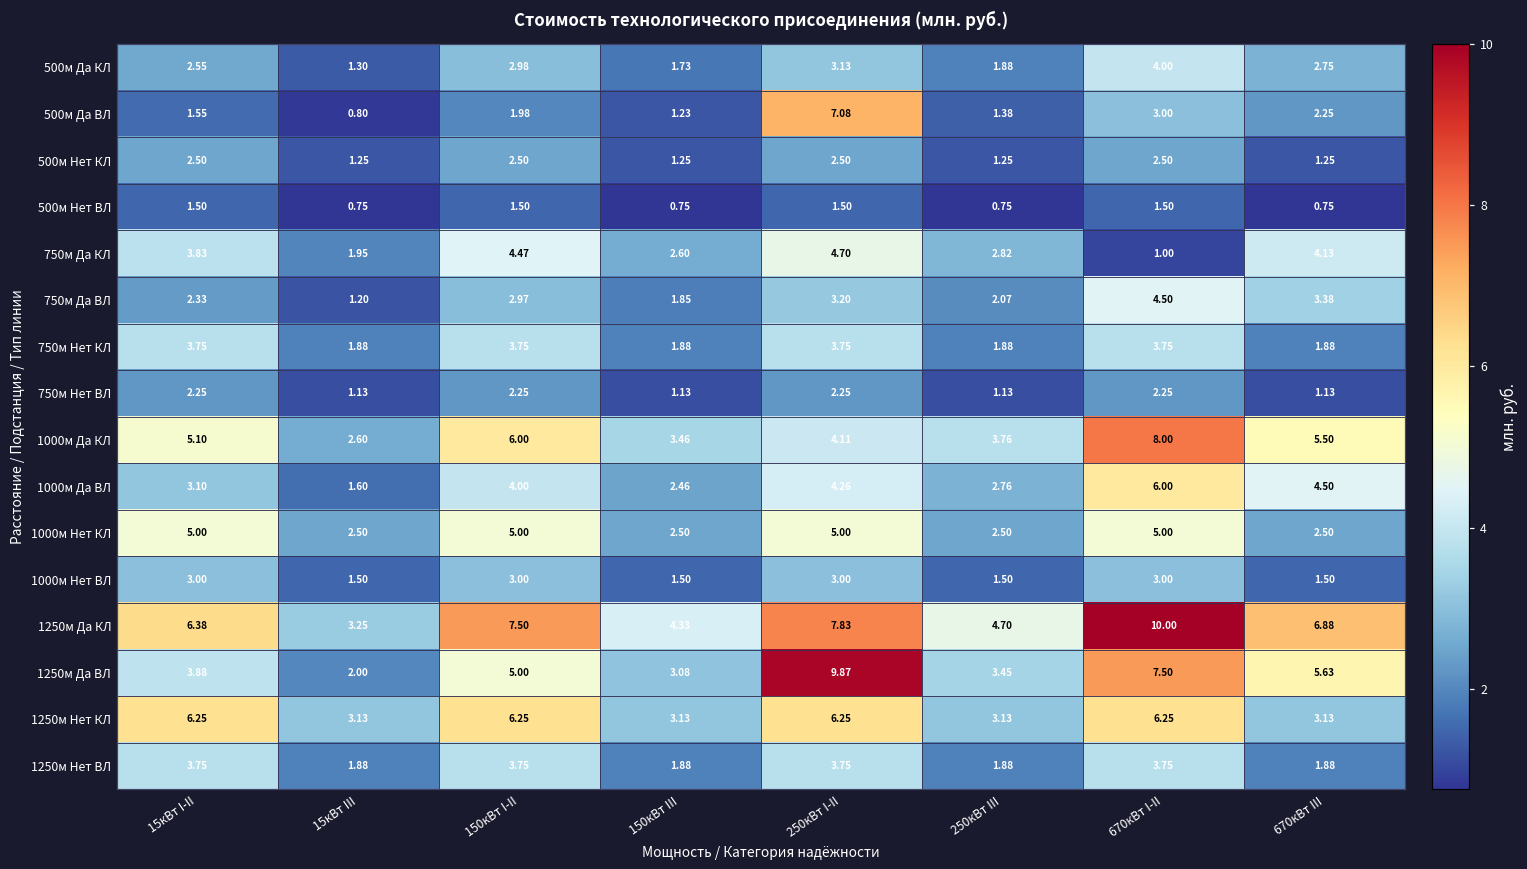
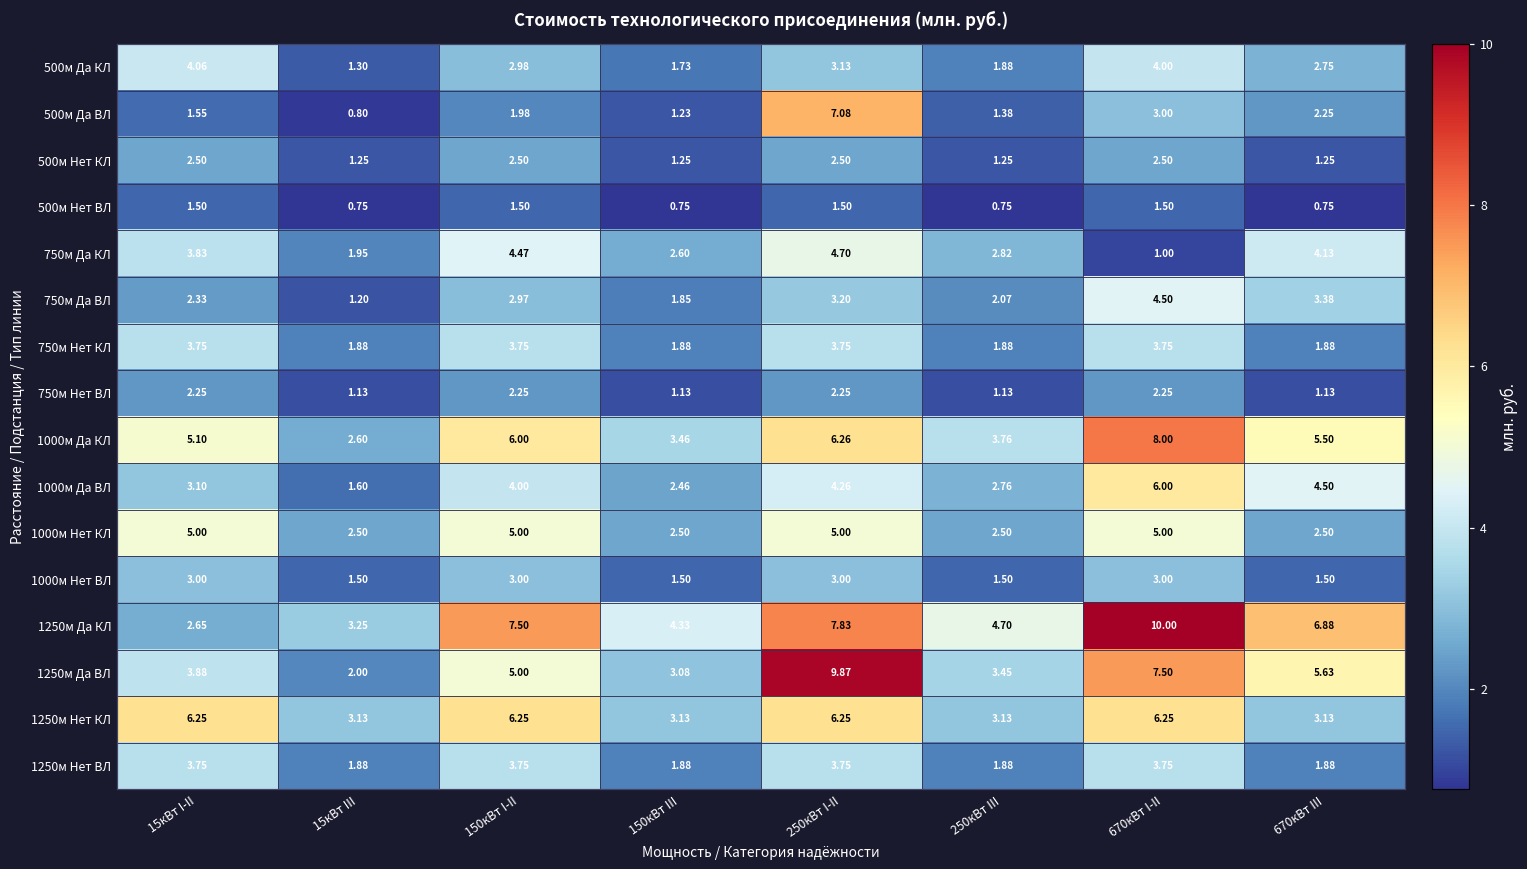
  {
    "500м Да КЛ": {
-     "15кВт I-II": 2.55,
+     "15кВт I-II": 4.06,
      "15кВт III": 1.30,
      "150кВт I-II": 2.98,
      "150кВт III": 1.73,
      "250кВт I-II": 3.13,
      "250кВт III": 1.88,
      "670кВт I-II": 4.00,
      "670кВт III": 2.75
    },
    "500м Да ВЛ": {
      "15кВт I-II": 1.55,
      "15кВт III": 0.80,
      "150кВт I-II": 1.98,
      "150кВт III": 1.23,
      "250кВт I-II": 7.08,
      "250кВт III": 1.38,
      "670кВт I-II": 3.00,
      "670кВт III": 2.25
    },
    "500м Нет КЛ": {
      "15кВт I-II": 2.50,
      "15кВт III": 1.25,
      "150кВт I-II": 2.50,
      "150кВт III": 1.25,
      "250кВт I-II": 2.50,
      "250кВт III": 1.25,
      "670кВт I-II": 2.50,
      "670кВт III": 1.25
    },
    "500м Нет ВЛ": {
      "15кВт I-II": 1.50,
      "15кВт III": 0.75,
      "150кВт I-II": 1.50,
      "150кВт III": 0.75,
      "250кВт I-II": 1.50,
      "250кВт III": 0.75,
      "670кВт I-II": 1.50,
      "670кВт III": 0.75
    },
    "750м Да КЛ": {
      "15кВт I-II": 3.83,
      "15кВт III": 1.95,
      "150кВт I-II": 4.47,
      "150кВт III": 2.60,
      "250кВт I-II": 4.70,
      "250кВт III": 2.82,
      "670кВт I-II": 1.00,
      "670кВт III": 4.13
    },
    "750м Да ВЛ": {
      "15кВт I-II": 2.33,
      "15кВт III": 1.20,
      "150кВт I-II": 2.97,
      "150кВт III": 1.85,
      "250кВт I-II": 3.20,
      "250кВт III": 2.07,
      "670кВт I-II": 4.50,
      "670кВт III": 3.38
    },
    "750м Нет КЛ": {
      "15кВт I-II": 3.75,
      "15кВт III": 1.88,
      "150кВт I-II": 3.75,
      "150кВт III": 1.88,
      "250кВт I-II": 3.75,
      "250кВт III": 1.88,
      "670кВт I-II": 3.75,
      "670кВт III": 1.88
    },
    "750м Нет ВЛ": {
      "15кВт I-II": 2.25,
      "15кВт III": 1.13,
      "150кВт I-II": 2.25,
      "150кВт III": 1.13,
      "250кВт I-II": 2.25,
      "250кВт III": 1.13,
      "670кВт I-II": 2.25,
      "670кВт III": 1.13
    },
    "1000м Да КЛ": {
      "15кВт I-II": 5.10,
      "15кВт III": 2.60,
      "150кВт I-II": 6.00,
      "150кВт III": 3.46,
-     "250кВт I-II": 4.11,
+     "250кВт I-II": 6.26,
      "250кВт III": 3.76,
      "670кВт I-II": 8.00,
      "670кВт III": 5.50
    },
    "1000м Да ВЛ": {
      "15кВт I-II": 3.10,
      "15кВт III": 1.60,
      "150кВт I-II": 4.00,
      "150кВт III": 2.46,
      "250кВт III": 2.76,
      "670кВт I-II": 6.00,
      "670кВт III": 4.50
    },
    "1000м Нет КЛ": {
      "15кВт I-II": 5.00,
      "15кВт III": 2.50,
      "150кВт I-II": 5.00,
      "150кВт III": 2.50,
      "250кВт I-II": 5.00,
      "250кВт III": 2.50,
      "670кВт I-II": 5.00,
      "670кВт III": 2.50
    },
    "1000м Нет ВЛ": {
      "15кВт I-II": 3.00,
      "15кВт III": 1.50,
      "150кВт I-II": 3.00,
      "150кВт III": 1.50,
      "250кВт I-II": 3.00,
      "250кВт III": 1.50,
      "670кВт I-II": 3.00,
      "670кВт III": 1.50
    },
    "1250м Да КЛ": {
-     "15кВт I-II": 6.38,
+     "15кВт I-II": 2.65,
      "15кВт III": 3.25,
      "150кВт I-II": 7.50,
      "250кВт I-II": 7.83,
      "250кВт III": 4.70,
      "670кВт I-II": 10.00,
      "670кВт III": 6.88
    },
    "1250м Да ВЛ": {
      "15кВт I-II": 3.88,
      "15кВт III": 2.00,
      "150кВт I-II": 5.00,
      "150кВт III": 3.08,
      "250кВт I-II": 9.87,
      "250кВт III": 3.45,
      "670кВт I-II": 7.50,
      "670кВт III": 5.63
    },
    "1250м Нет КЛ": {
      "15кВт I-II": 6.25,
      "15кВт III": 3.13,
      "150кВт I-II": 6.25,
      "150кВт III": 3.13,
      "250кВт I-II": 6.25,
      "250кВт III": 3.13,
      "670кВт I-II": 6.25,
      "670кВт III": 3.13
    },
    "1250м Нет ВЛ": {
      "15кВт I-II": 3.75,
      "15кВт III": 1.88,
      "150кВт I-II": 3.75,
      "150кВт III": 1.88,
      "250кВт I-II": 3.75,
      "250кВт III": 1.88,
      "670кВт I-II": 3.75,
      "670кВт III": 1.88
    }
  }
